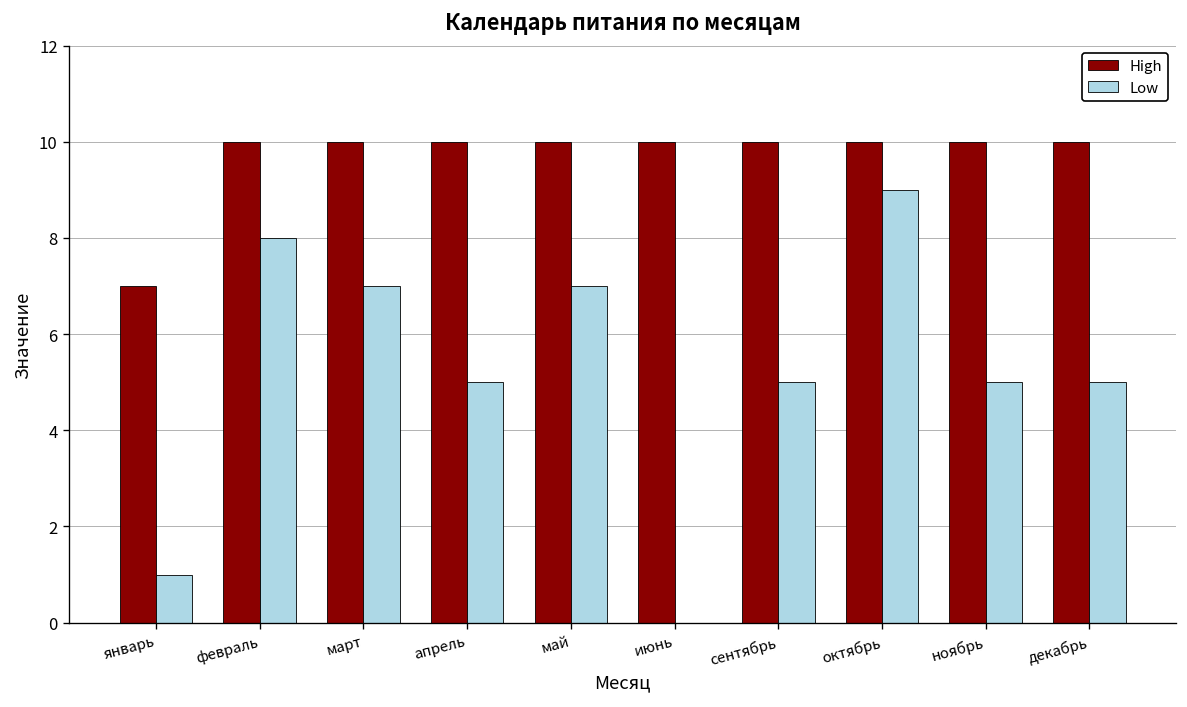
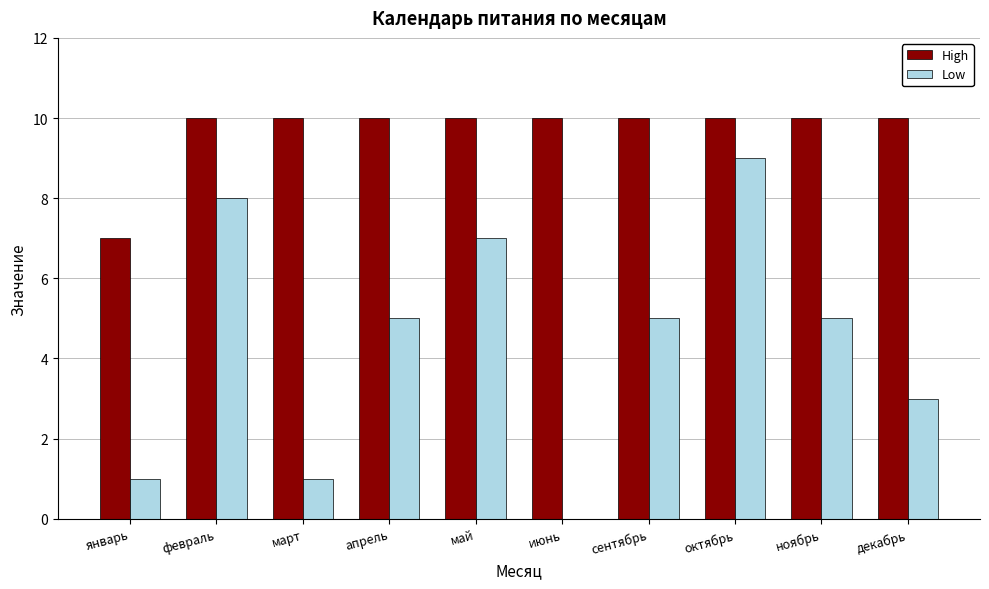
  {
    "High": {
      "январь": 7,
      "февраль": 10,
      "март": 10,
      "апрель": 10,
      "май": 10,
      "июнь": 10,
      "сентябрь": 10,
      "октябрь": 10,
      "ноябрь": 10,
      "декабрь": 10
    },
    "Low": {
      "январь": 1,
      "февраль": 8,
-     "март": 7,
+     "март": 1,
      "апрель": 5,
      "май": 7,
      "июнь": 0,
      "сентябрь": 5,
      "октябрь": 9,
      "ноябрь": 5,
-     "декабрь": 5
+     "декабрь": 3
    }
  }
